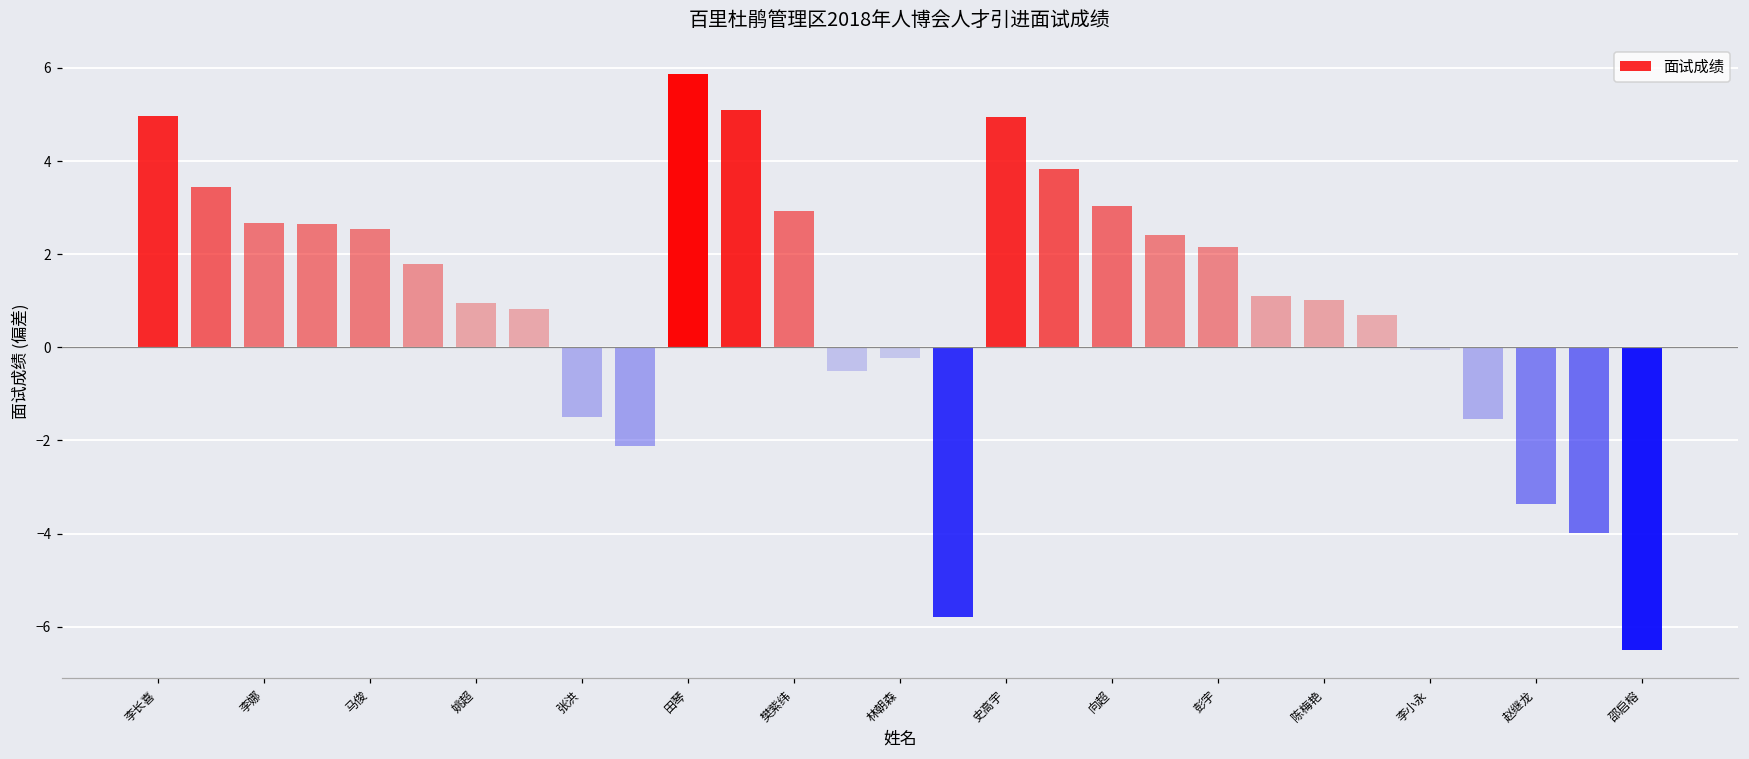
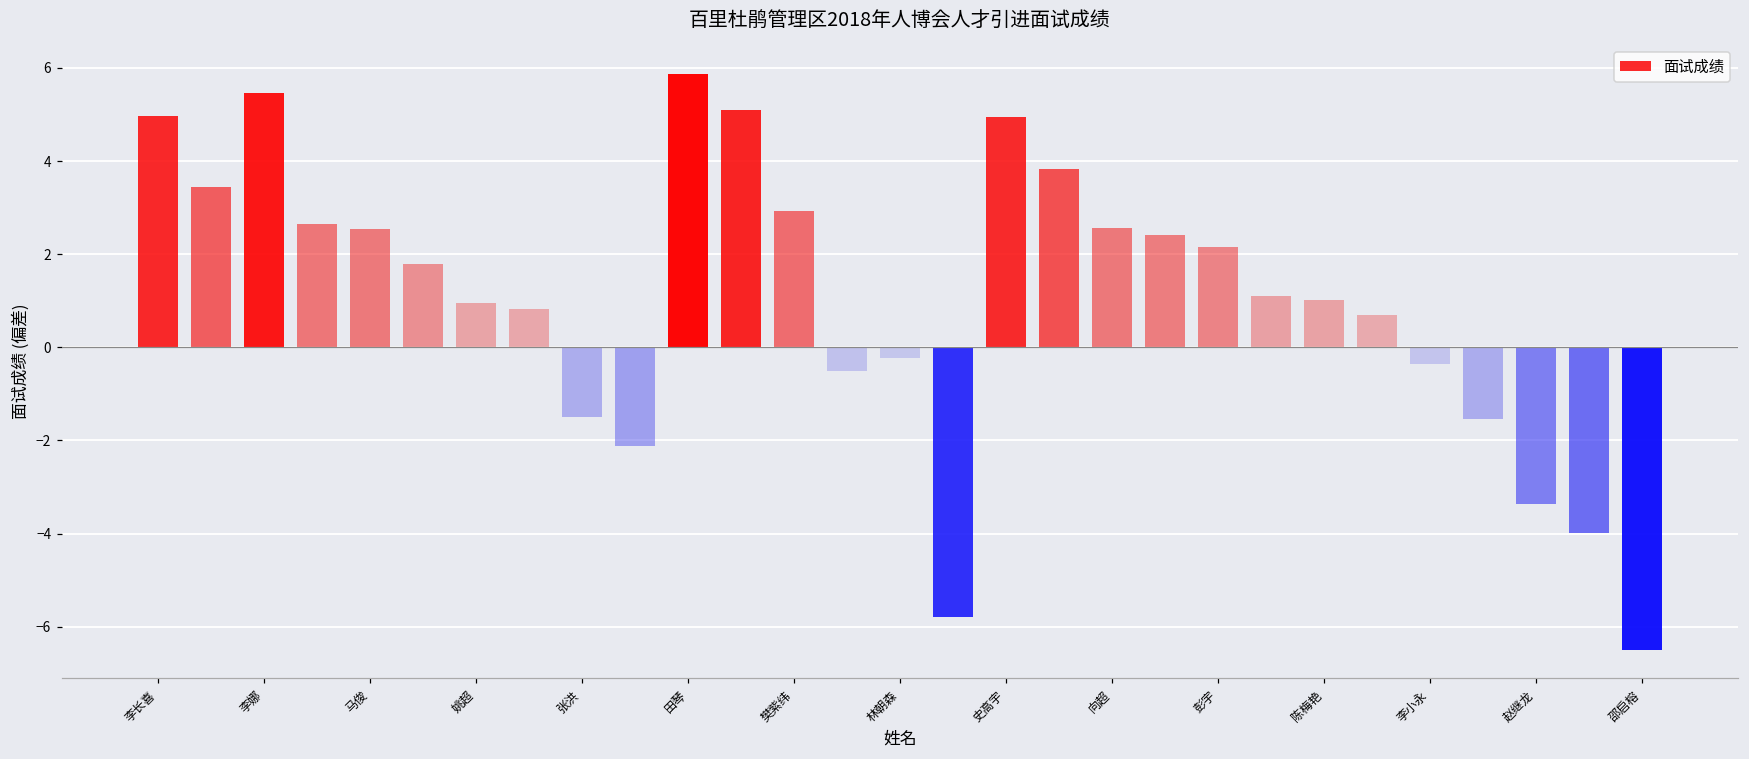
  {
    "李长喜": 5.0,
-   "李娜": 2.7,
+   "李娜": 5.5,
    "马俊": 2.5,
    "姚超": 1.0,
    "张洪": -1.5,
    "田琴": 5.9,
    "樊紫纬": 2.9,
    "林朝森": -0.2,
    "史高宇": 4.9,
-   "向超": 3.0,
+   "向超": 2.6,
    "彭宇": 2.2,
    "陈梅艳": 1.0,
-   "李小永": -0.1,
+   "李小永": -0.3,
    "赵继龙": -3.4,
    "邵启榕": -6.5
  }
